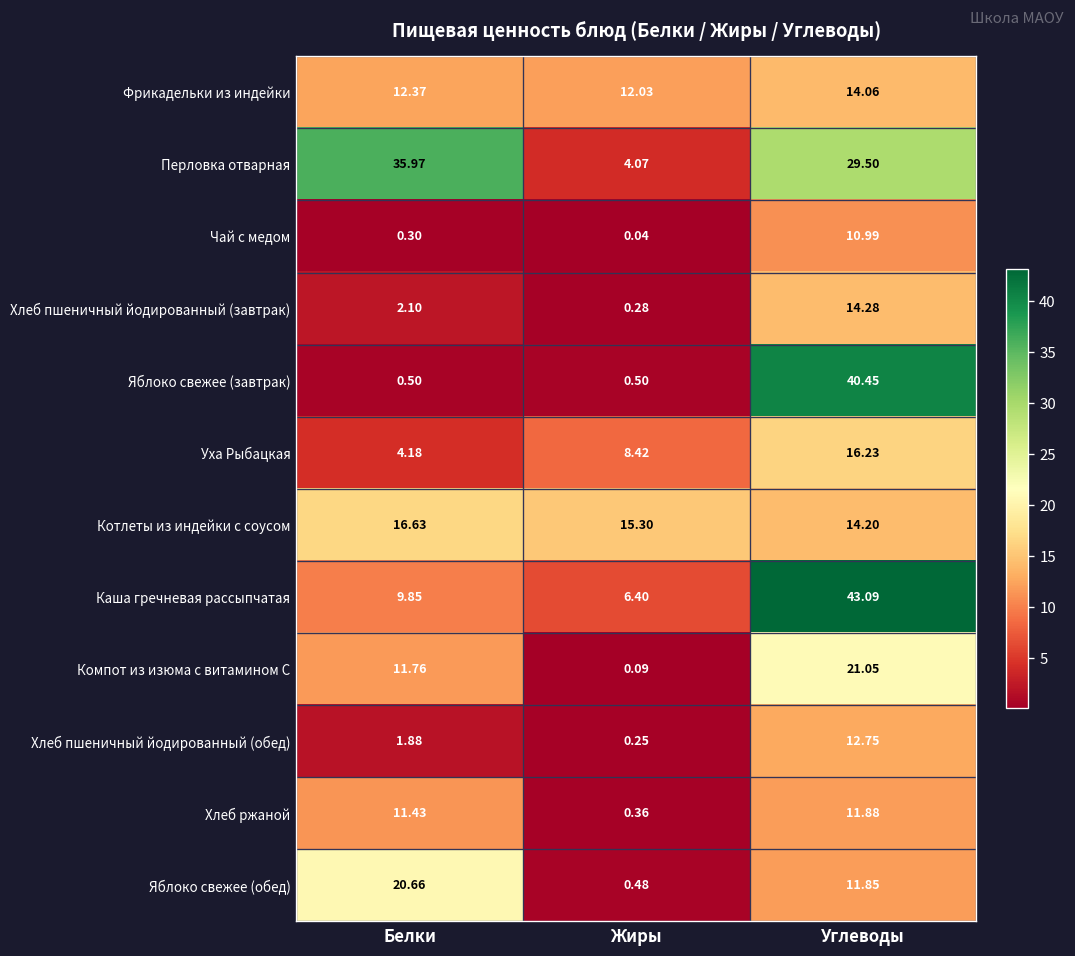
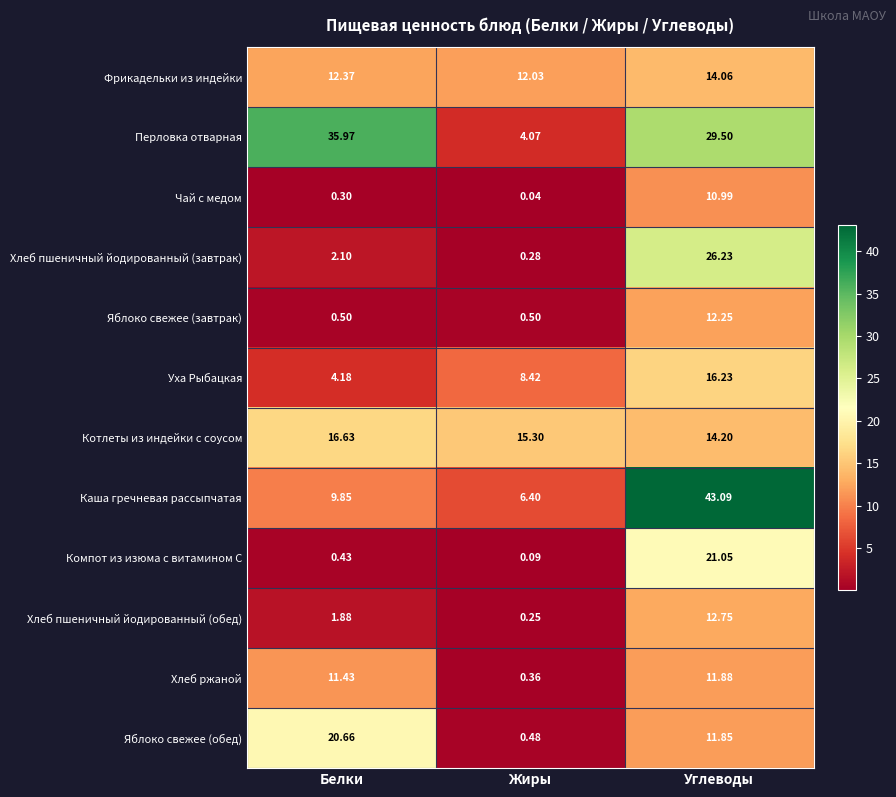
  {
    "Фрикадельки из индейки": {
      "Белки": 12.37,
      "Жиры": 12.03,
      "Углеводы": 14.06
    },
    "Перловка отварная": {
      "Белки": 35.97,
      "Жиры": 4.07,
      "Углеводы": 29.50
    },
    "Чай с медом": {
      "Белки": 0.30,
      "Жиры": 0.04,
      "Углеводы": 10.99
    },
    "Хлеб пшеничный йодированный (завтрак)": {
      "Белки": 2.10,
      "Жиры": 0.28,
-     "Углеводы": 14.28
+     "Углеводы": 26.23
    },
    "Яблоко свежее (завтрак)": {
      "Белки": 0.50,
      "Жиры": 0.50,
-     "Углеводы": 40.45
+     "Углеводы": 12.25
    },
    "Уха Рыбацкая": {
      "Белки": 4.18,
      "Жиры": 8.42,
      "Углеводы": 16.23
    },
    "Котлеты из индейки с соусом": {
      "Белки": 16.63,
      "Жиры": 15.30,
      "Углеводы": 14.20
    },
    "Каша гречневая рассыпчатая": {
      "Белки": 9.85,
      "Жиры": 6.40,
      "Углеводы": 43.09
    },
    "Компот из изюма с витамином С": {
-     "Белки": 11.76,
+     "Белки": 0.43,
      "Жиры": 0.09,
      "Углеводы": 21.05
    },
    "Хлеб пшеничный йодированный (обед)": {
      "Белки": 1.88,
      "Жиры": 0.25,
      "Углеводы": 12.75
    },
    "Хлеб ржаной": {
      "Белки": 11.43,
      "Жиры": 0.36,
      "Углеводы": 11.88
    },
    "Яблоко свежее (обед)": {
      "Белки": 20.66,
      "Жиры": 0.48,
      "Углеводы": 11.85
    }
  }
